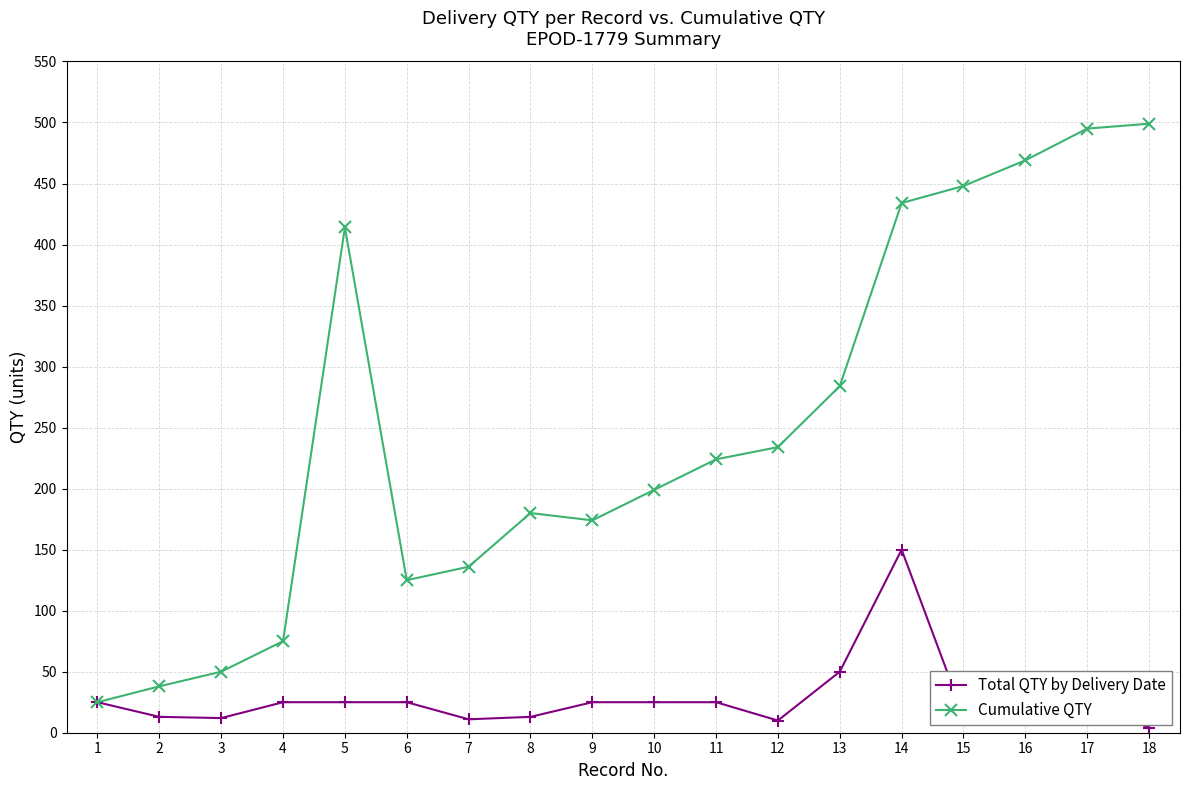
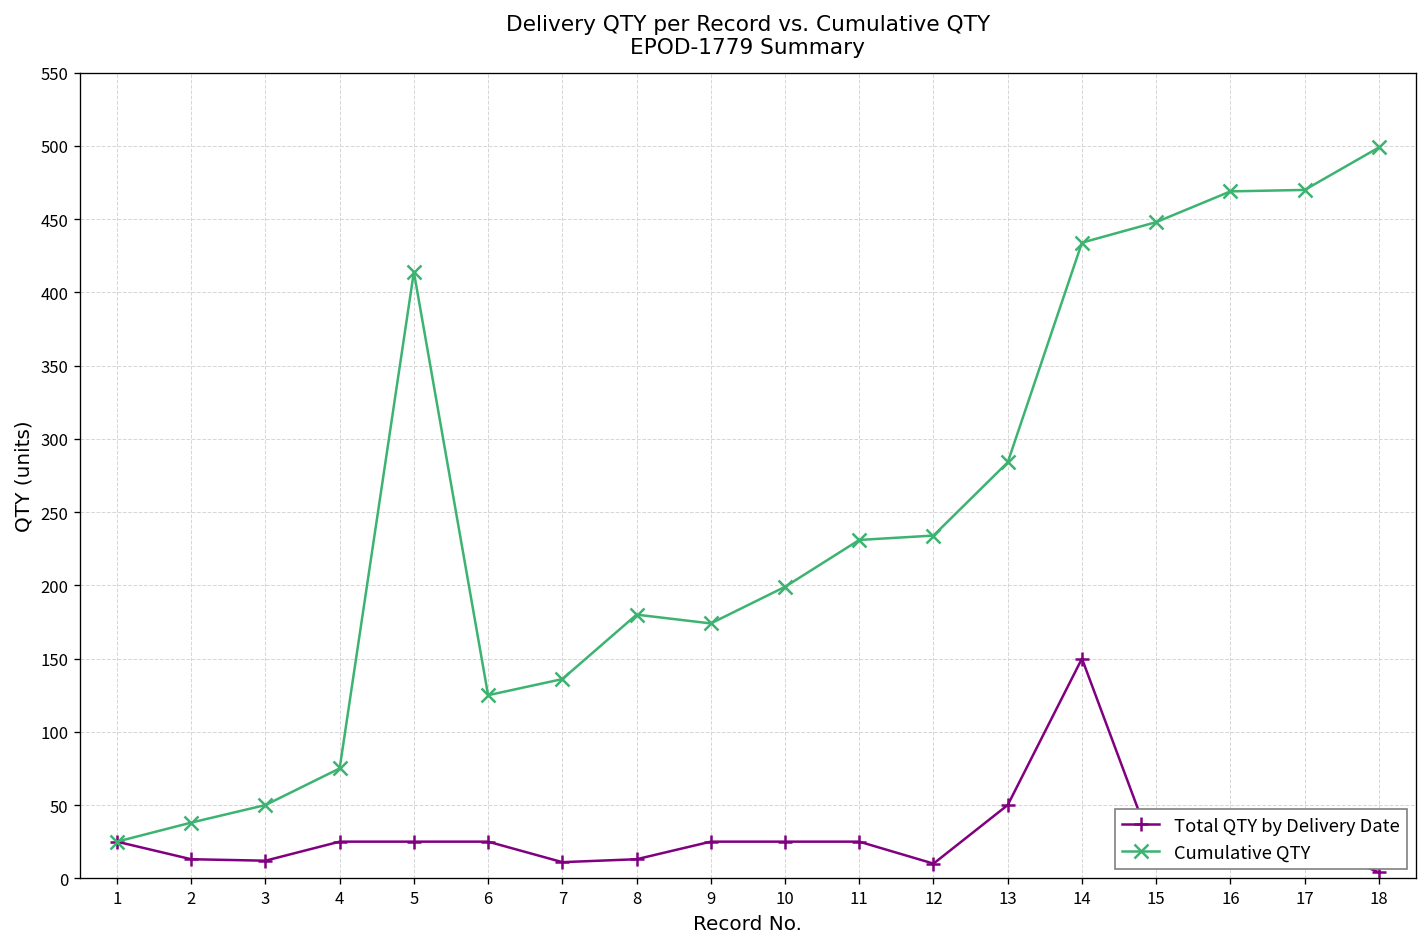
  {
    "Total QTY by Delivery Date": {
      "2": 13,
      "3": 12,
      "4": 25,
      "5": 25,
      "6": 25,
      "7": 11,
      "8": 13,
      "9": 25,
      "10": 25,
      "11": 25,
      "12": 10,
      "13": 50,
      "14": 150,
      "18": 4
    },
    "Cumulative QTY": {
      "2": 38,
      "3": 50,
      "4": 75,
      "5": 414,
      "6": 125,
      "7": 136,
      "8": 180,
      "9": 174,
      "10": 199,
-     "11": 224,
+     "11": 231,
      "12": 234,
      "13": 284,
      "14": 434,
      "15": 448,
      "16": 469,
-     "17": 495,
+     "17": 470,
      "18": 499
    }
  }
